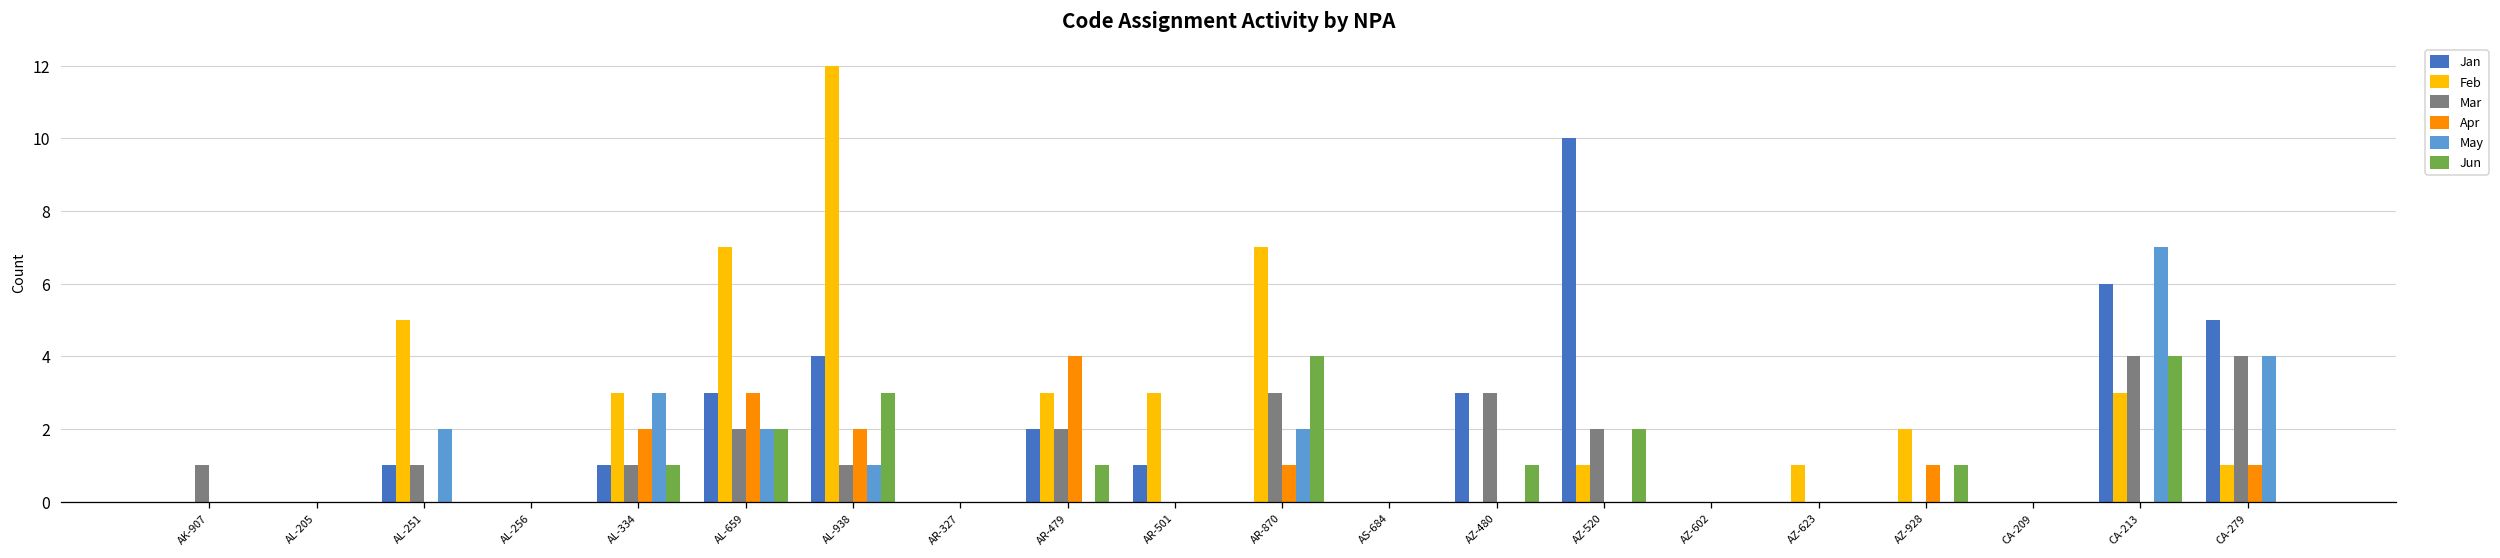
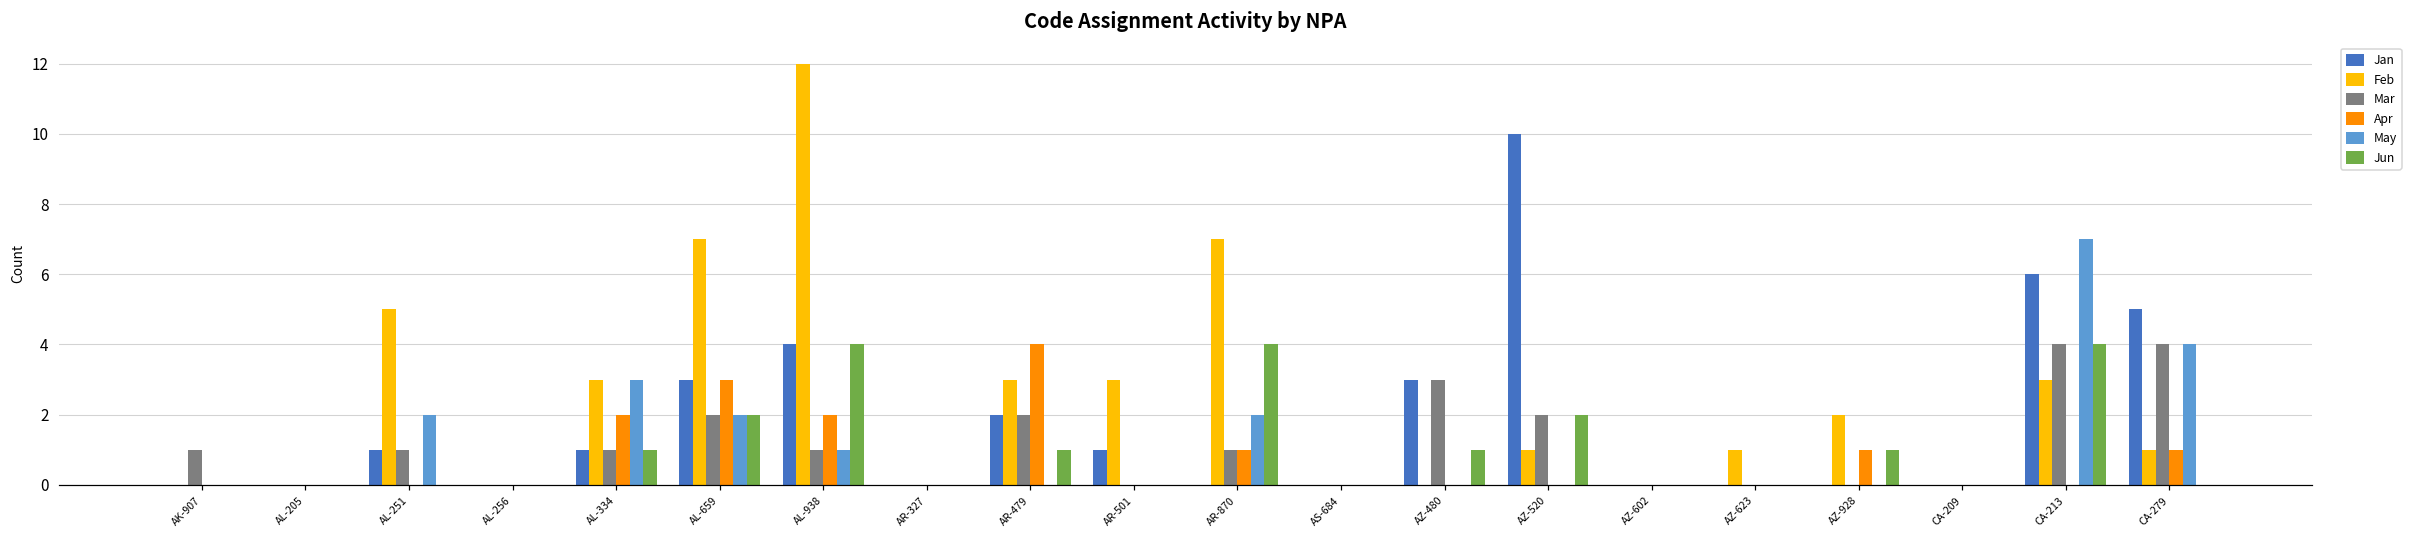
  {
    "Mar": {
      "AK-907": 1,
      "AL-205": 0,
      "AL-251": 1,
      "AL-256": 0,
      "AL-334": 1,
      "AL-659": 2,
      "AL-938": 1,
      "AR-327": 0,
      "AR-479": 2,
      "AR-501": 0,
-     "AR-870": 3,
+     "AR-870": 1,
      "AS-684": 0,
      "AZ-480": 3,
      "AZ-520": 2,
      "AZ-602": 0,
      "AZ-623": 0,
      "AZ-928": 0,
      "CA-209": 0,
      "CA-213": 4,
      "CA-279": 4
    },
    "Jun": {
      "AK-907": 0,
      "AL-205": 0,
      "AL-251": 0,
      "AL-256": 0,
      "AL-334": 1,
      "AL-659": 2,
-     "AL-938": 3,
+     "AL-938": 4,
      "AR-327": 0,
      "AR-479": 1,
      "AR-501": 0,
      "AR-870": 4,
      "AS-684": 0,
      "AZ-480": 1,
      "AZ-520": 2,
      "AZ-602": 0,
      "AZ-623": 0,
      "AZ-928": 1,
      "CA-209": 0,
      "CA-213": 4,
      "CA-279": 0
    }
  }
